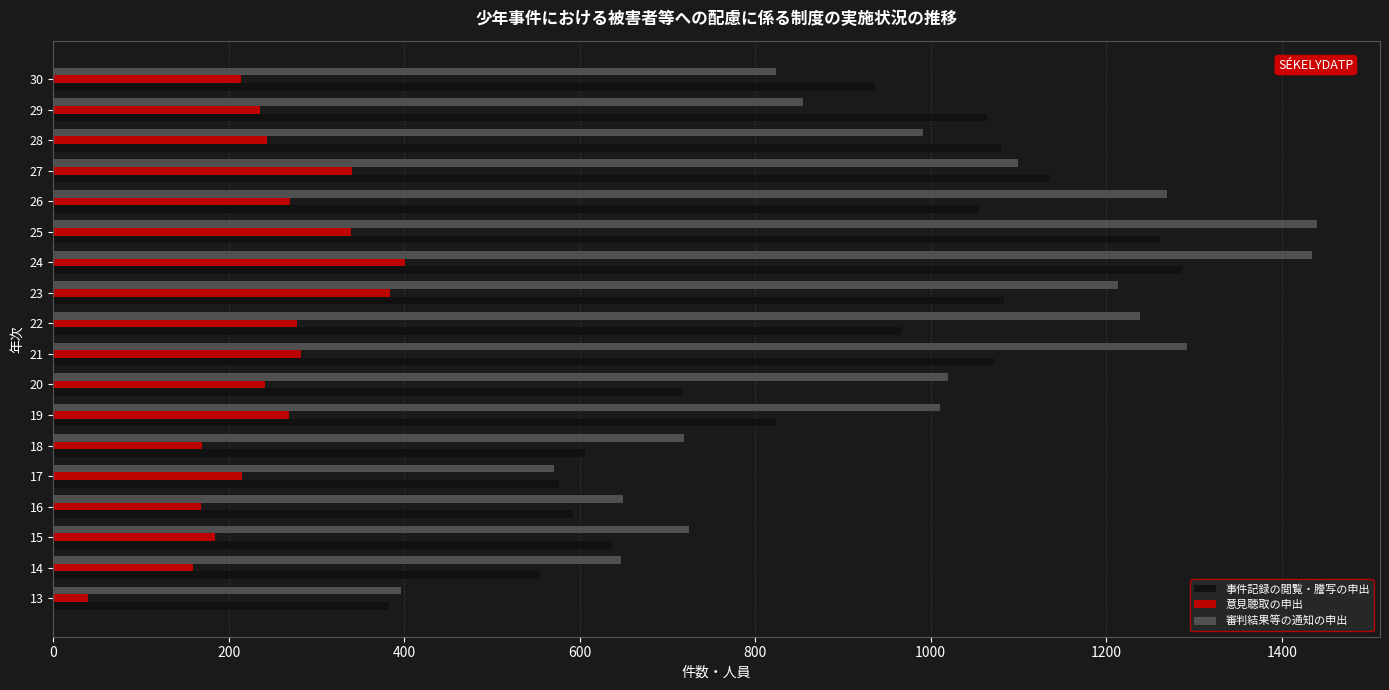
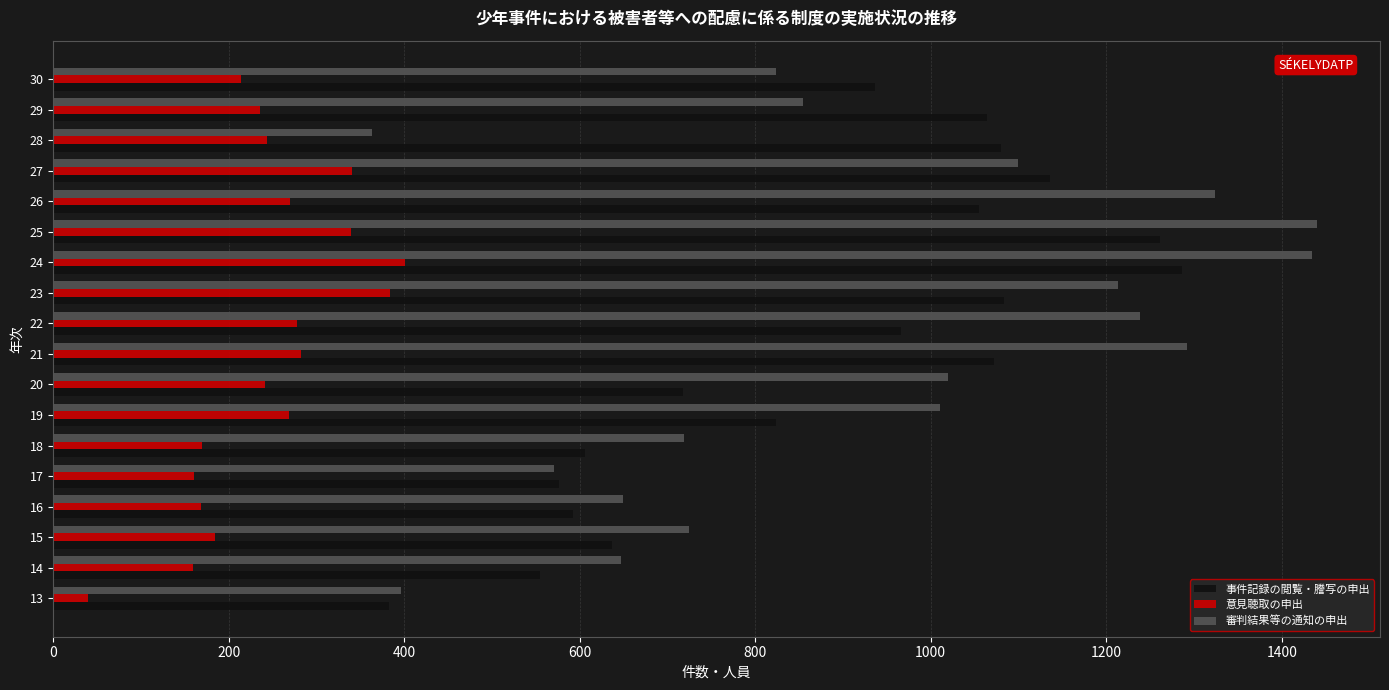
  {
    "事件記録の閲覧・謄写の申出": {
      "30": 940,
      "29": 1060,
      "28": 1080,
      "27": 1140,
      "26": 1060,
      "25": 1260,
      "24": 1290,
      "23": 1080,
      "22": 970,
      "21": 1070,
      "20": 720,
      "19": 820,
      "18": 610,
      "17": 580,
      "16": 590,
      "15": 640,
      "14": 560,
      "13": 380
    },
    "意見聴取の申出": {
      "30": 210,
      "29": 240,
      "28": 240,
      "27": 340,
      "26": 270,
      "25": 340,
      "24": 400,
      "23": 380,
      "22": 280,
      "21": 280,
      "20": 240,
      "19": 270,
      "18": 170,
-     "17": 220,
+     "17": 160,
      "16": 170,
      "15": 180,
      "14": 160,
      "13": 40
    },
    "審判結果等の通知の申出": {
      "30": 820,
      "29": 850,
-     "28": 990,
+     "28": 360,
      "27": 1100,
-     "26": 1270,
+     "26": 1320,
      "25": 1440,
      "24": 1440,
      "23": 1210,
      "22": 1240,
      "21": 1290,
      "20": 1020,
      "19": 1010,
      "18": 720,
      "17": 570,
      "16": 650,
      "15": 730,
      "14": 650,
      "13": 400
    }
  }
